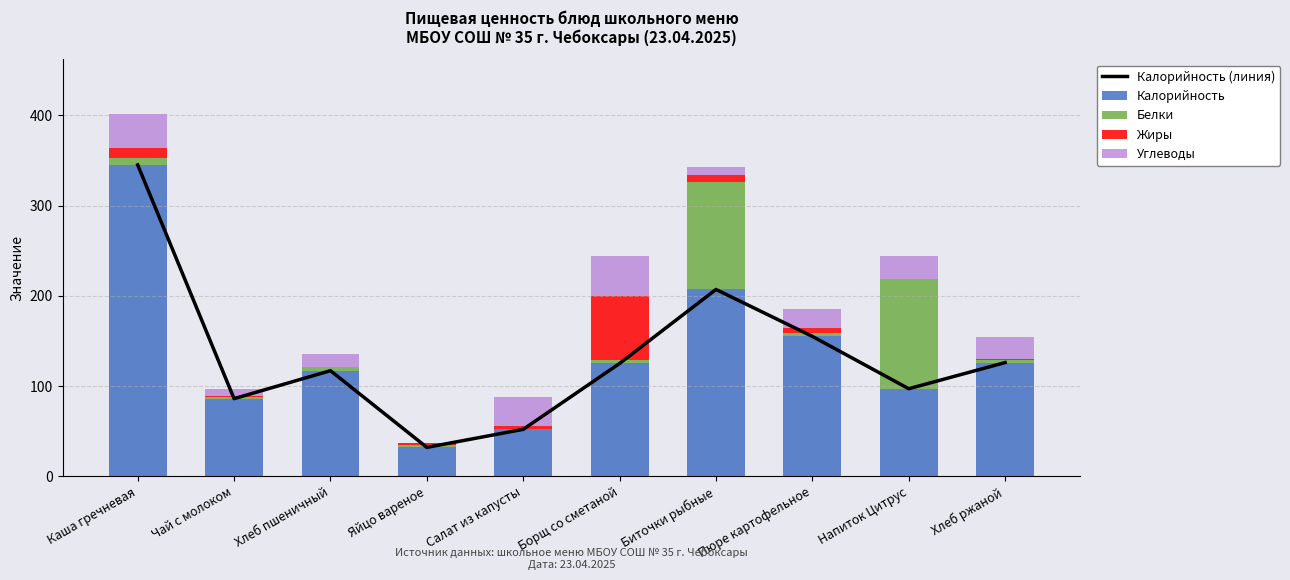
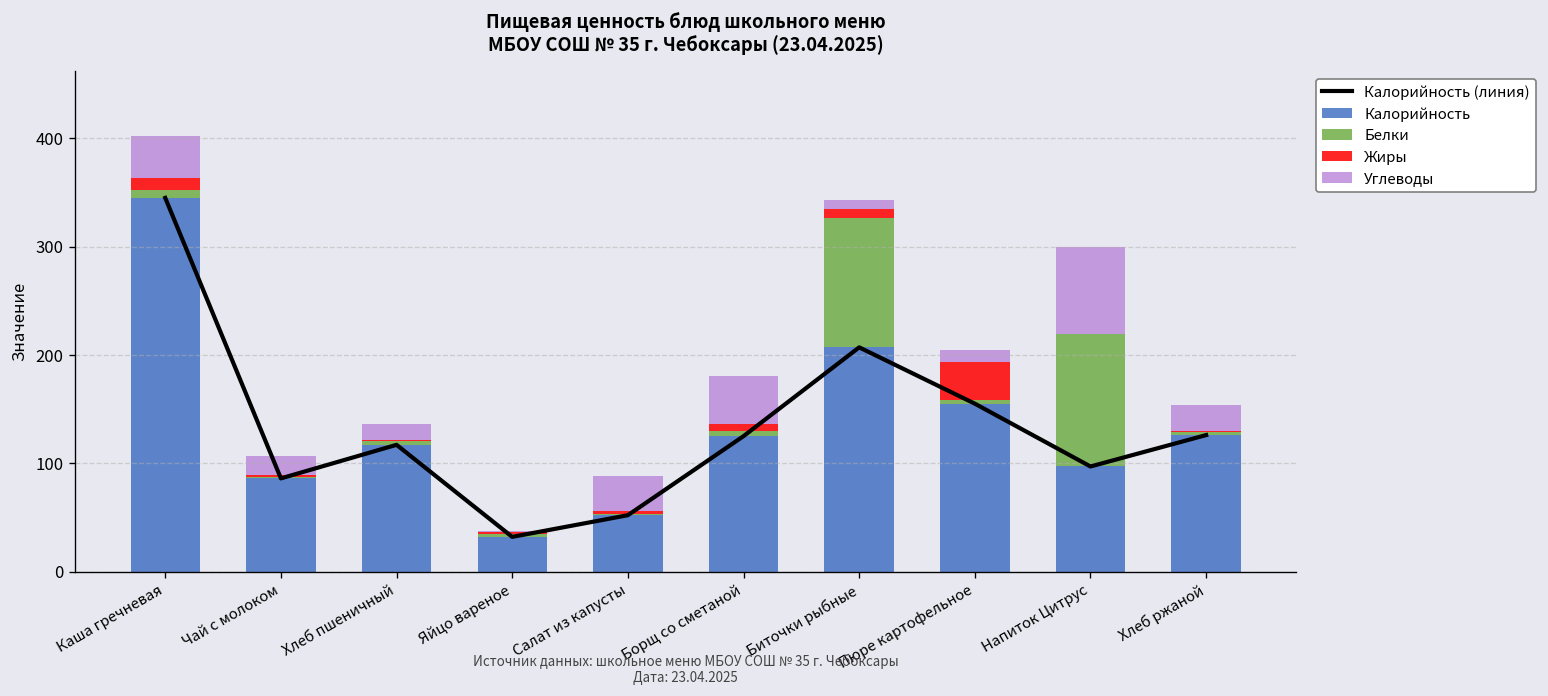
  {
    "Калорийность": {
      "Каша гречневая": 350,
      "Чай с молоком": 90,
      "Хлеб пшеничный": 120,
      "Яйцо вареное": 30,
      "Салат из капусты": 50,
      "Борщ со сметаной": 130,
      "Биточки рыбные": 210,
      "Пюре картофельное": 160,
      "Напиток Цитрус": 100,
      "Хлеб ржаной": 130
    },
    "Белки": {
      "Каша гречневая": 10,
      "Хлеб пшеничный": 0,
      "Борщ со сметаной": 0,
      "Биточки рыбные": 120,
      "Пюре картофельное": 0,
      "Напиток Цитрус": 120,
      "Хлеб ржаной": 0
    },
    "Жиры": {
      "Каша гречневая": 10,
      "Салат из капусты": 0,
-     "Борщ со сметаной": 70,
+     "Борщ со сметаной": 10,
      "Биточки рыбные": 10,
-     "Пюре картофельное": 10,
+     "Пюре картофельное": 30,
      "Напиток Цитрус": 0
    },
    "Углеводы": {
      "Каша гречневая": 40,
-     "Чай с молоком": 10,
+     "Чай с молоком": 20,
      "Хлеб пшеничный": 10,
      "Салат из капусты": 30,
      "Борщ со сметаной": 40,
      "Биточки рыбные": 10,
-     "Пюре картофельное": 20,
-     "Напиток Цитрус": 20,
+     "Пюре картофельное": 10,
+     "Напиток Цитрус": 80,
      "Хлеб ржаной": 20
    }
  }
